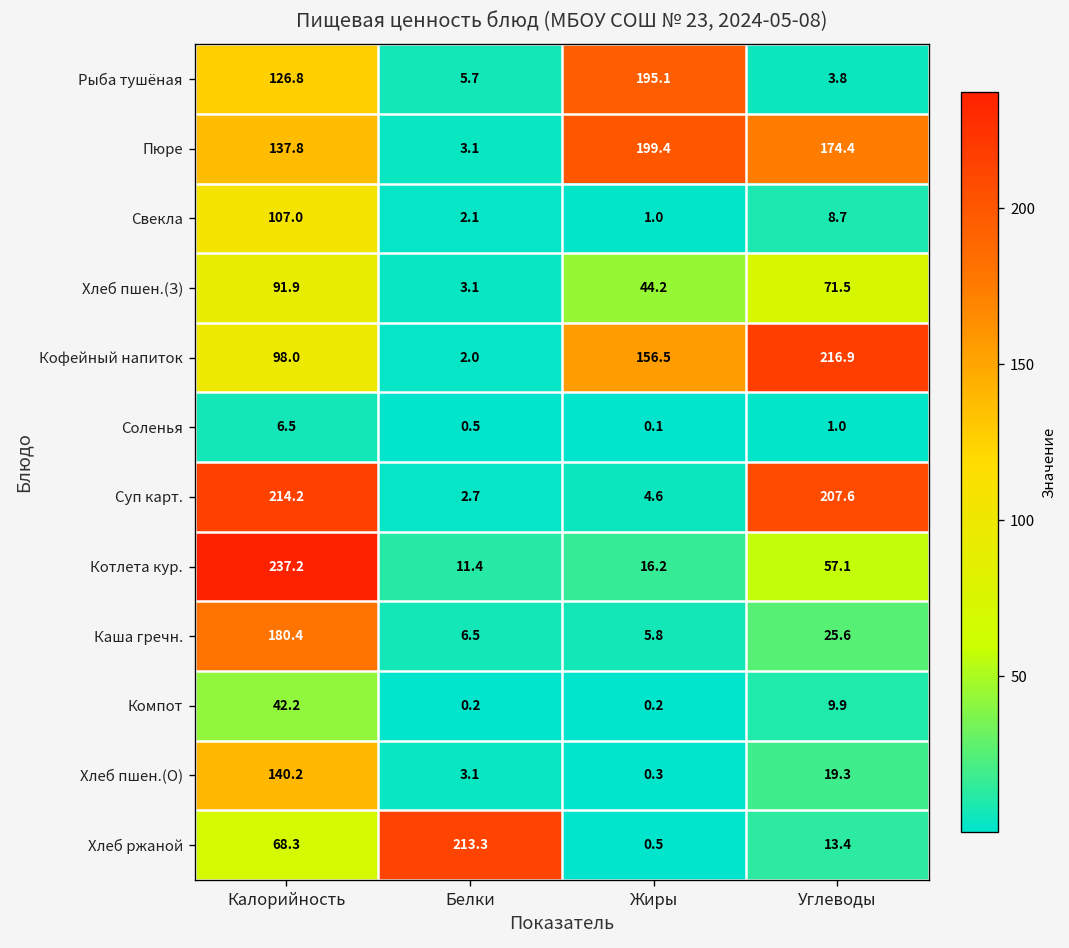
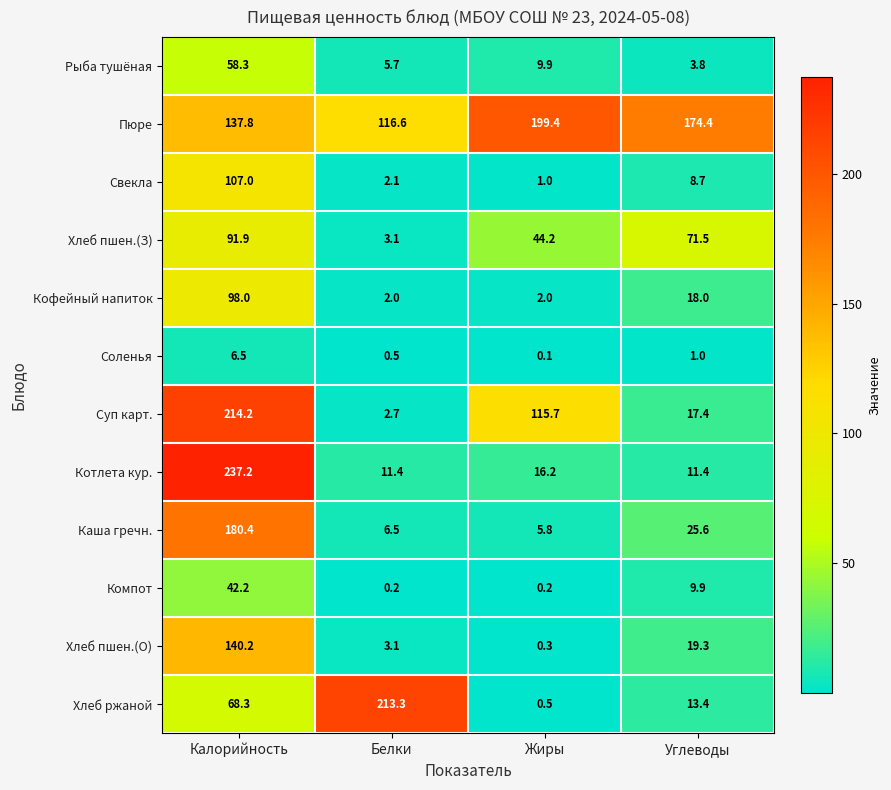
  {
    "Рыба тушёная": {
-     "Калорийность": 126.8,
+     "Калорийность": 58.3,
      "Белки": 5.7,
-     "Жиры": 195.1,
+     "Жиры": 9.9,
      "Углеводы": 3.8
    },
    "Пюре": {
      "Калорийность": 137.8,
-     "Белки": 3.1,
+     "Белки": 116.6,
      "Жиры": 199.4,
      "Углеводы": 174.4
    },
    "Свекла": {
      "Калорийность": 107.0,
      "Белки": 2.1,
      "Жиры": 1.0,
      "Углеводы": 8.7
    },
    "Хлеб пшен.(З)": {
      "Калорийность": 91.9,
      "Белки": 3.1,
      "Жиры": 44.2,
      "Углеводы": 71.5
    },
    "Кофейный напиток": {
      "Калорийность": 98.0,
      "Белки": 2.0,
-     "Жиры": 156.5,
-     "Углеводы": 216.9
+     "Жиры": 2.0,
+     "Углеводы": 18.0
    },
    "Соленья": {
      "Калорийность": 6.5,
      "Белки": 0.5,
      "Жиры": 0.1,
      "Углеводы": 1.0
    },
    "Суп карт.": {
      "Калорийность": 214.2,
      "Белки": 2.7,
-     "Жиры": 4.6,
-     "Углеводы": 207.6
+     "Жиры": 115.7,
+     "Углеводы": 17.4
    },
    "Котлета кур.": {
      "Калорийность": 237.2,
      "Белки": 11.4,
      "Жиры": 16.2,
-     "Углеводы": 57.1
+     "Углеводы": 11.4
    },
    "Каша гречн.": {
      "Калорийность": 180.4,
      "Белки": 6.5,
      "Жиры": 5.8,
      "Углеводы": 25.6
    },
    "Компот": {
      "Калорийность": 42.2,
      "Белки": 0.2,
      "Жиры": 0.2,
      "Углеводы": 9.9
    },
    "Хлеб пшен.(О)": {
      "Калорийность": 140.2,
      "Белки": 3.1,
      "Жиры": 0.3,
      "Углеводы": 19.3
    },
    "Хлеб ржаной": {
      "Калорийность": 68.3,
      "Белки": 213.3,
      "Жиры": 0.5,
      "Углеводы": 13.4
    }
  }
